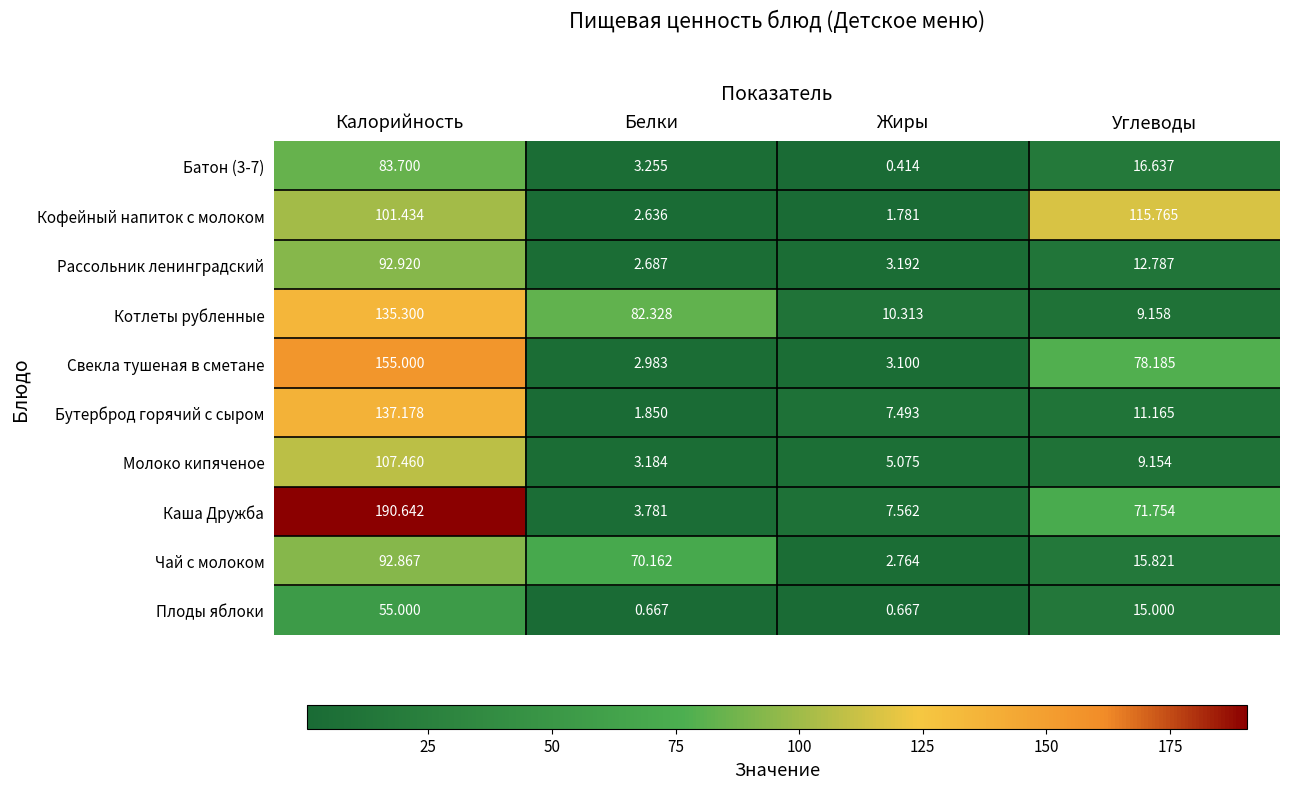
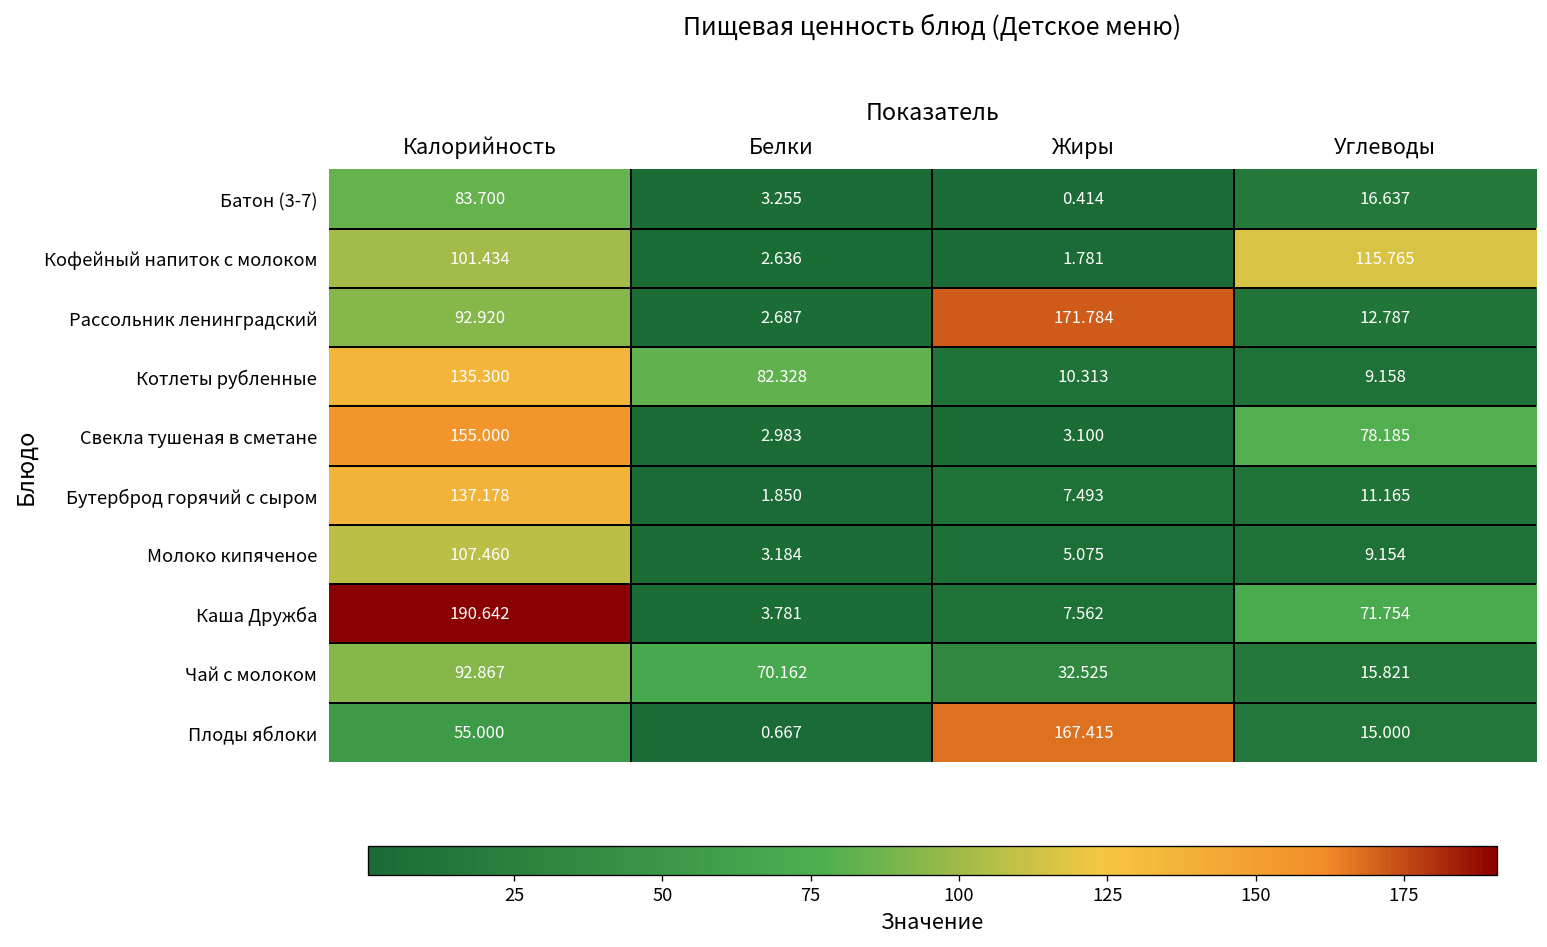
  {
    "Батон (3-7)": {
      "Калорийность": 83.700,
      "Белки": 3.255,
      "Жиры": 0.414,
      "Углеводы": 16.637
    },
    "Кофейный напиток с молоком": {
      "Калорийность": 101.434,
      "Белки": 2.636,
      "Жиры": 1.781,
      "Углеводы": 115.765
    },
    "Рассольник ленинградский": {
      "Калорийность": 92.920,
      "Белки": 2.687,
-     "Жиры": 3.192,
+     "Жиры": 171.784,
      "Углеводы": 12.787
    },
    "Котлеты рубленные": {
      "Калорийность": 135.300,
      "Белки": 82.328,
      "Жиры": 10.313,
      "Углеводы": 9.158
    },
    "Свекла тушеная в сметане": {
      "Калорийность": 155.000,
      "Белки": 2.983,
      "Жиры": 3.100,
      "Углеводы": 78.185
    },
    "Бутерброд горячий с сыром": {
      "Калорийность": 137.178,
      "Белки": 1.850,
      "Жиры": 7.493,
      "Углеводы": 11.165
    },
    "Молоко кипяченое": {
      "Калорийность": 107.460,
      "Белки": 3.184,
      "Жиры": 5.075,
      "Углеводы": 9.154
    },
    "Каша Дружба": {
      "Калорийность": 190.642,
      "Белки": 3.781,
      "Жиры": 7.562,
      "Углеводы": 71.754
    },
    "Чай с молоком": {
      "Калорийность": 92.867,
      "Белки": 70.162,
-     "Жиры": 2.764,
+     "Жиры": 32.525,
      "Углеводы": 15.821
    },
    "Плоды яблоки": {
      "Калорийность": 55.000,
      "Белки": 0.667,
-     "Жиры": 0.667,
+     "Жиры": 167.415,
      "Углеводы": 15.000
    }
  }
